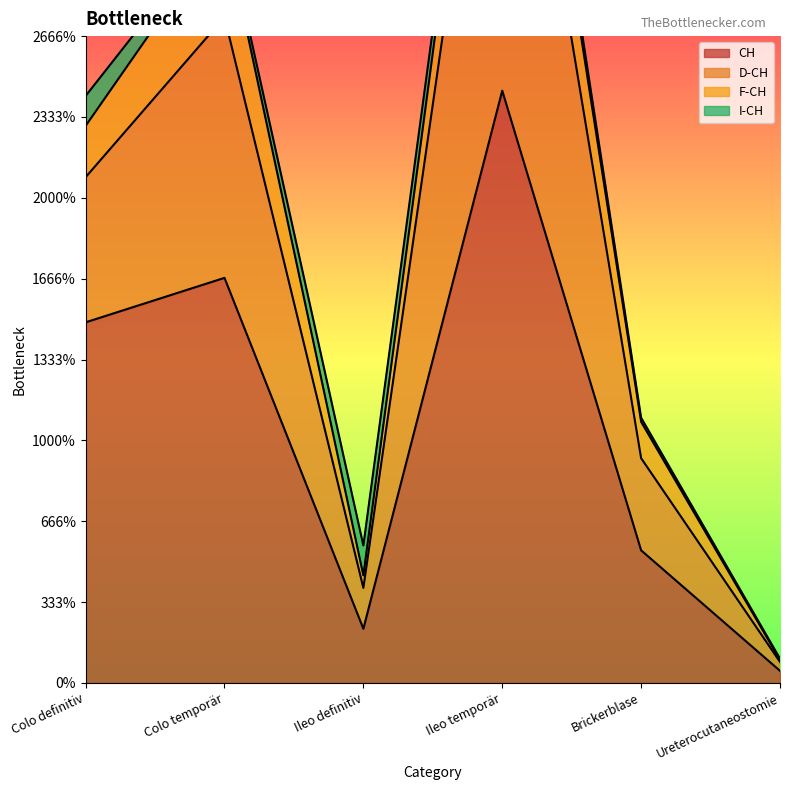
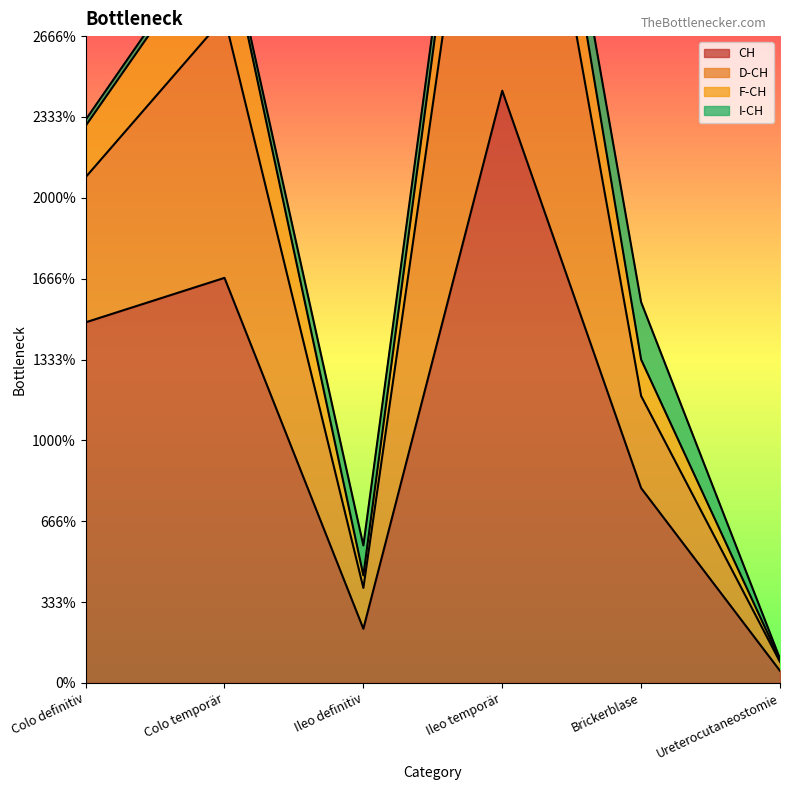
  {
    "CH": {
      "Colo definitiv": "1490%",
      "Colo temporär": "1670%",
      "Ileo definitiv": "220%",
      "Ileo temporär": "2440%",
-     "Brickerblase": "550%",
+     "Brickerblase": "800%",
      "Ureterocutaneostomie": "50%"
    },
    "I-CH": {
-     "Colo definitiv": "120%",
+     "Colo definitiv": "20%",
      "Ileo definitiv": "120%",
-     "Brickerblase": "20%"
+     "Brickerblase": "240%"
    }
  }
